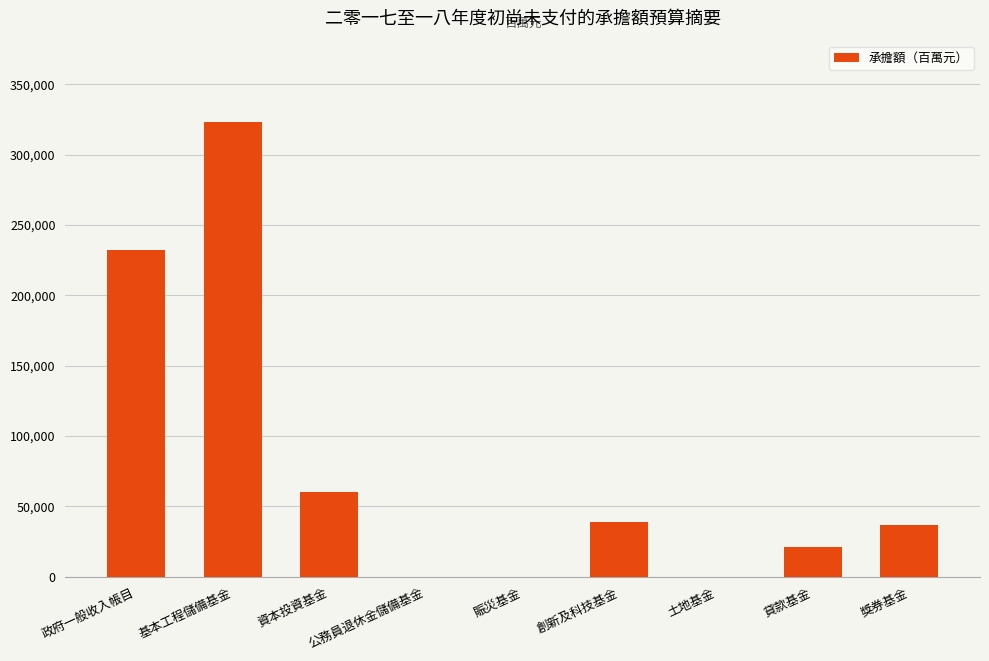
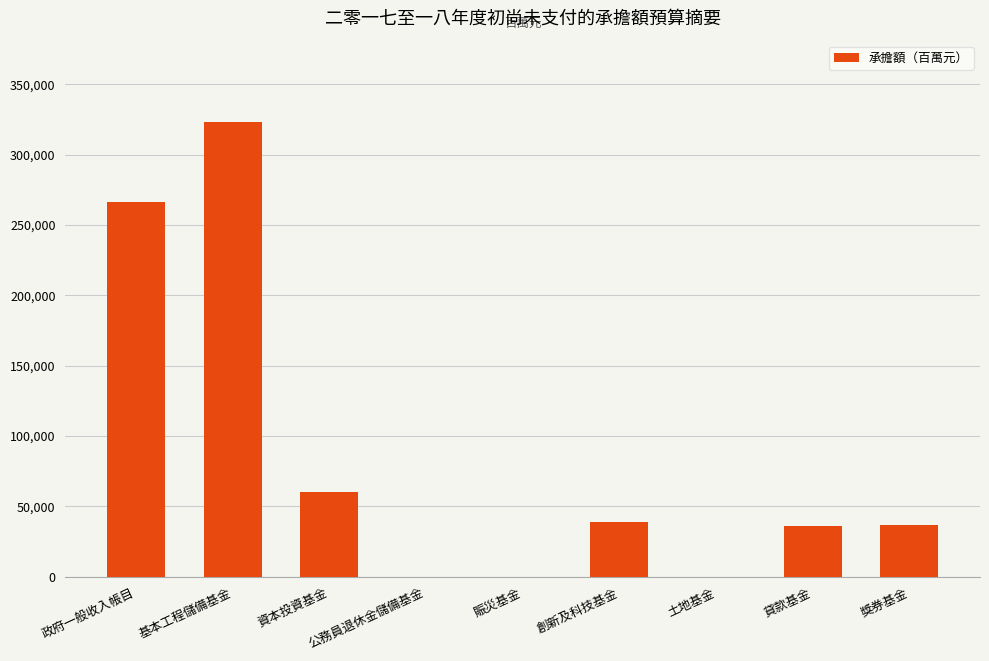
  {
-   "政府一般收入帳目": "232,000",
+   "政府一般收入帳目": "267,000",
    "基本工程儲備基金": "323,000",
    "資本投資基金": "60,000",
    "公務員退休金儲備基金": "0",
    "賑災基金": "0",
    "創新及科技基金": "39,000",
    "土地基金": "0",
-   "貸款基金": "21,000",
+   "貸款基金": "36,000",
    "獎券基金": "37,000"
  }
